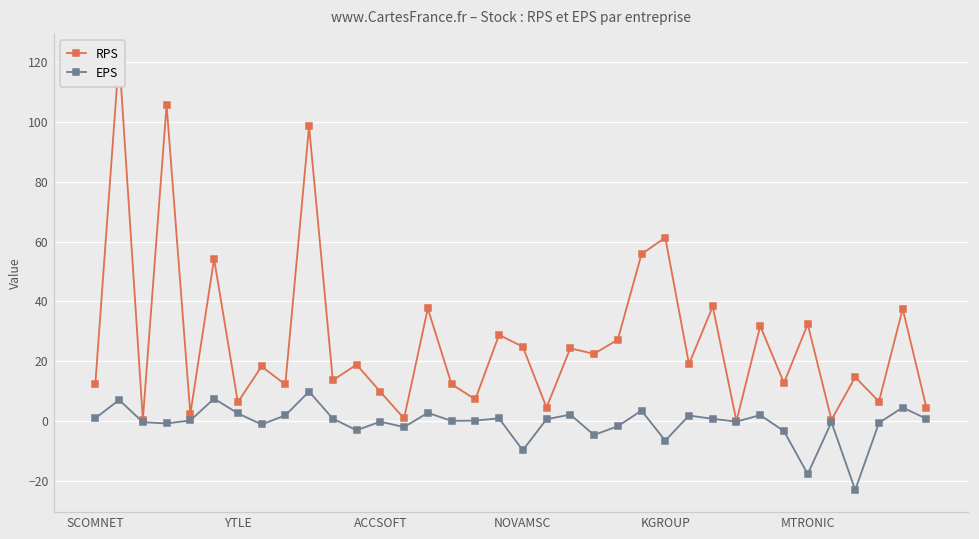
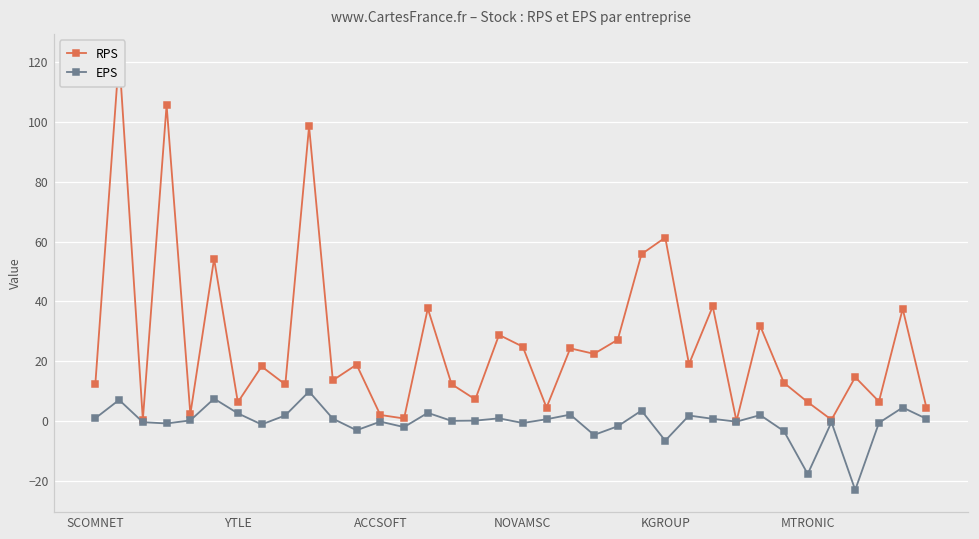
  {
    "RPS": {
      "SCOMNET": 13,
      "YTLE": 6,
-     "ACCSOFT": 10,
+     "ACCSOFT": 2,
      "NOVAMSC": 25,
      "KGROUP": 61,
-     "MTRONIC": 32
+     "MTRONIC": 6
    },
    "EPS": {
      "SCOMNET": 1,
      "YTLE": 3,
      "ACCSOFT": 0,
-     "NOVAMSC": -10,
+     "NOVAMSC": -1,
      "KGROUP": -7,
      "MTRONIC": -18
    }
  }
